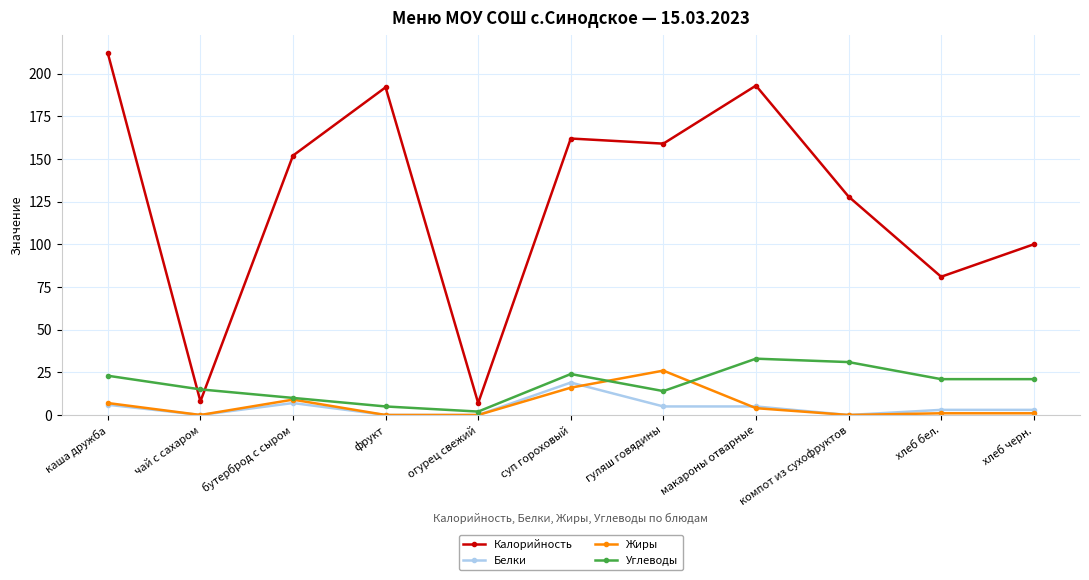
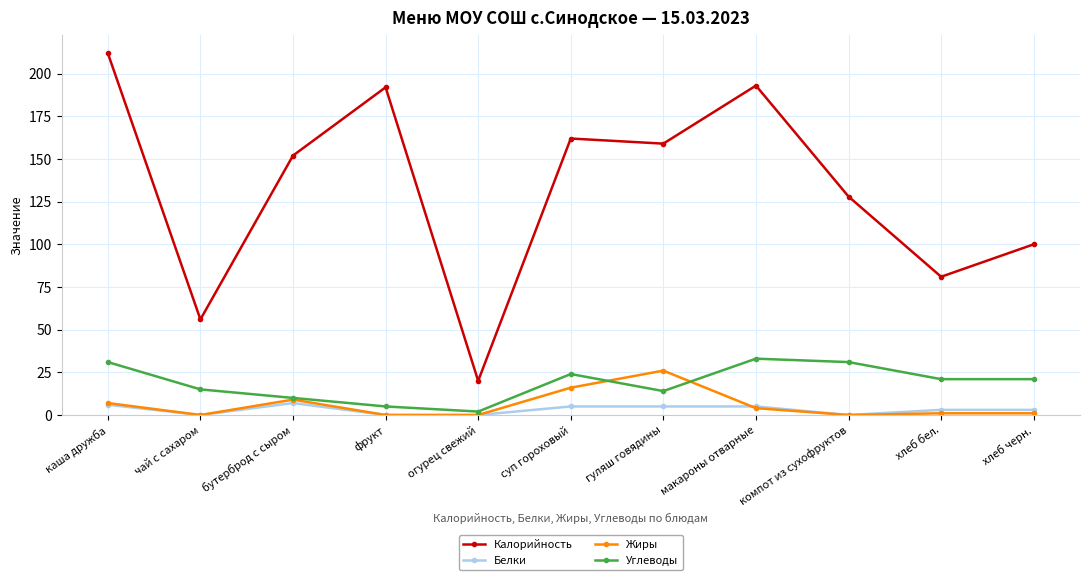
  {
    "Калорийность": {
      "каша дружба": 212,
-     "чай с сахаром": 8,
+     "чай с сахаром": 56,
      "бутерброд с сыром": 152,
      "фрукт": 192,
-     "огурец свежий": 7,
+     "огурец свежий": 20,
      "суп гороховый": 162,
      "гуляш говядины": 159,
      "макароны отварные": 193,
      "компот из сухофруктов": 128,
      "хлеб бел.": 81,
      "хлеб черн.": 100
    },
    "Белки": {
      "бутерброд с сыром": 7,
-     "суп гороховый": 19,
+     "суп гороховый": 5,
      "гуляш говядины": 5,
      "хлеб бел.": 3,
      "хлеб черн.": 3
    },
    "Жиры": {
      "суп гороховый": 16,
      "гуляш говядины": 26,
      "хлеб бел.": 1,
      "хлеб черн.": 1
    },
    "Углеводы": {
-     "каша дружба": 23,
+     "каша дружба": 31,
      "чай с сахаром": 15,
      "фрукт": 5,
      "огурец свежий": 2,
      "суп гороховый": 24,
      "гуляш говядины": 14,
      "макароны отварные": 33,
      "компот из сухофруктов": 31,
      "хлеб бел.": 21,
      "хлеб черн.": 21
    }
  }
